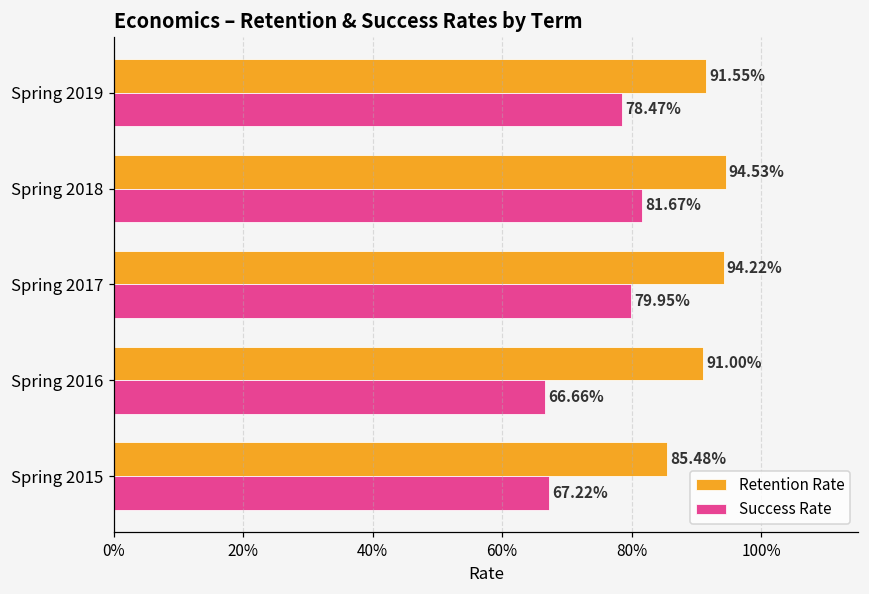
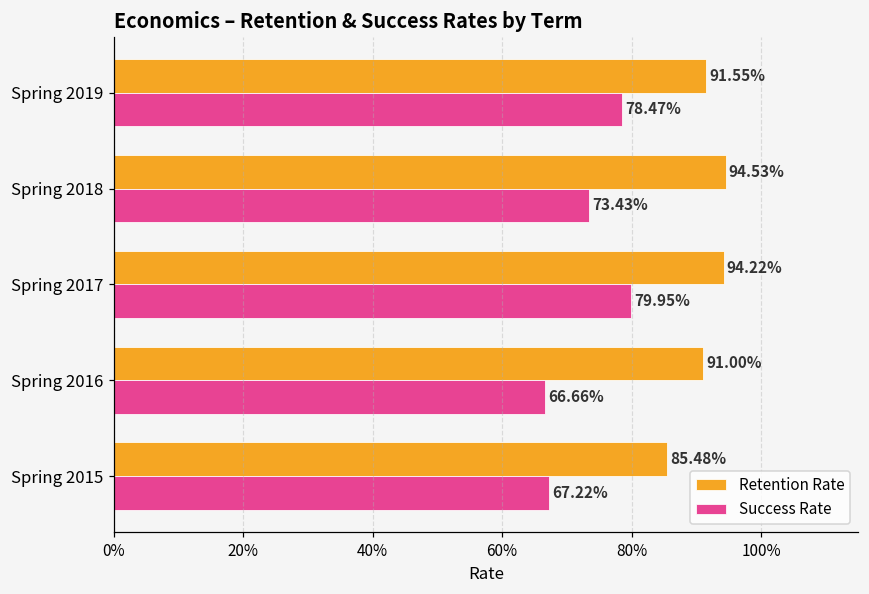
  {
    "Retention Rate": {
      "Spring 2019": "91.55%",
      "Spring 2018": "94.53%",
      "Spring 2017": "94.22%",
      "Spring 2016": "91.00%",
      "Spring 2015": "85.48%"
    },
    "Success Rate": {
      "Spring 2019": "78.47%",
-     "Spring 2018": "81.67%",
+     "Spring 2018": "73.43%",
      "Spring 2017": "79.95%",
      "Spring 2016": "66.66%",
      "Spring 2015": "67.22%"
    }
  }
